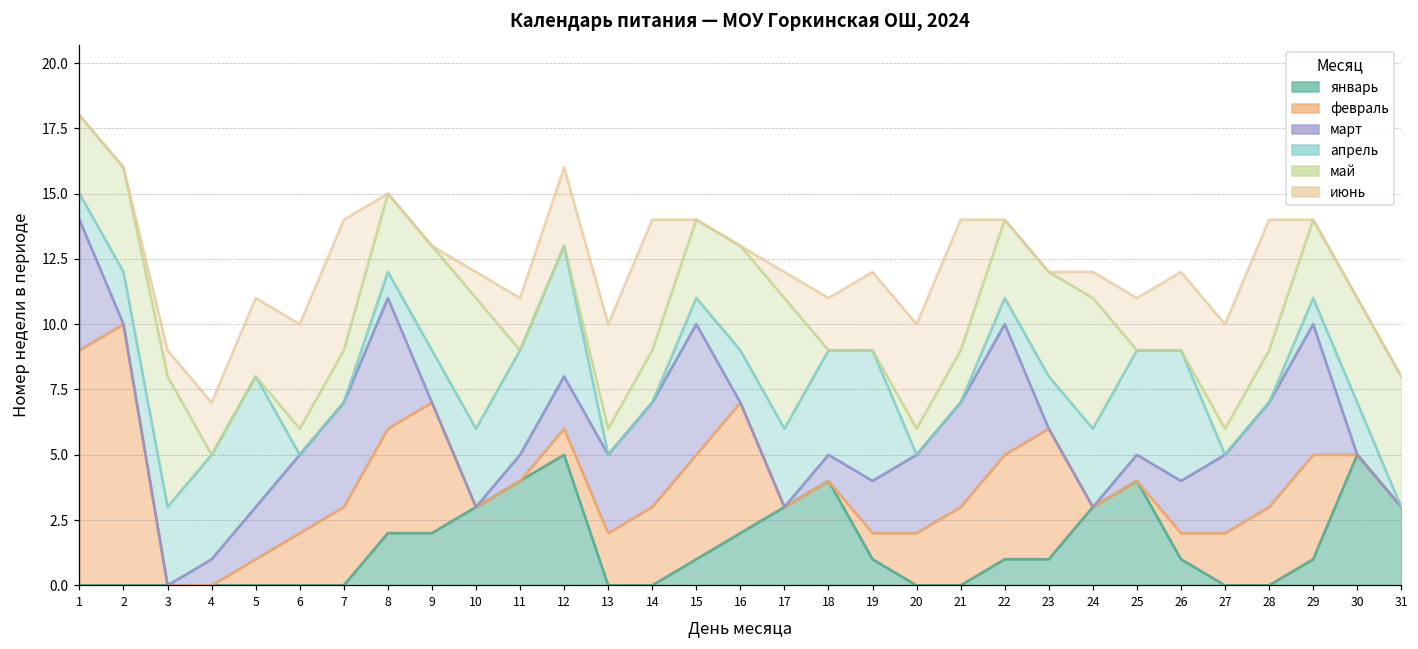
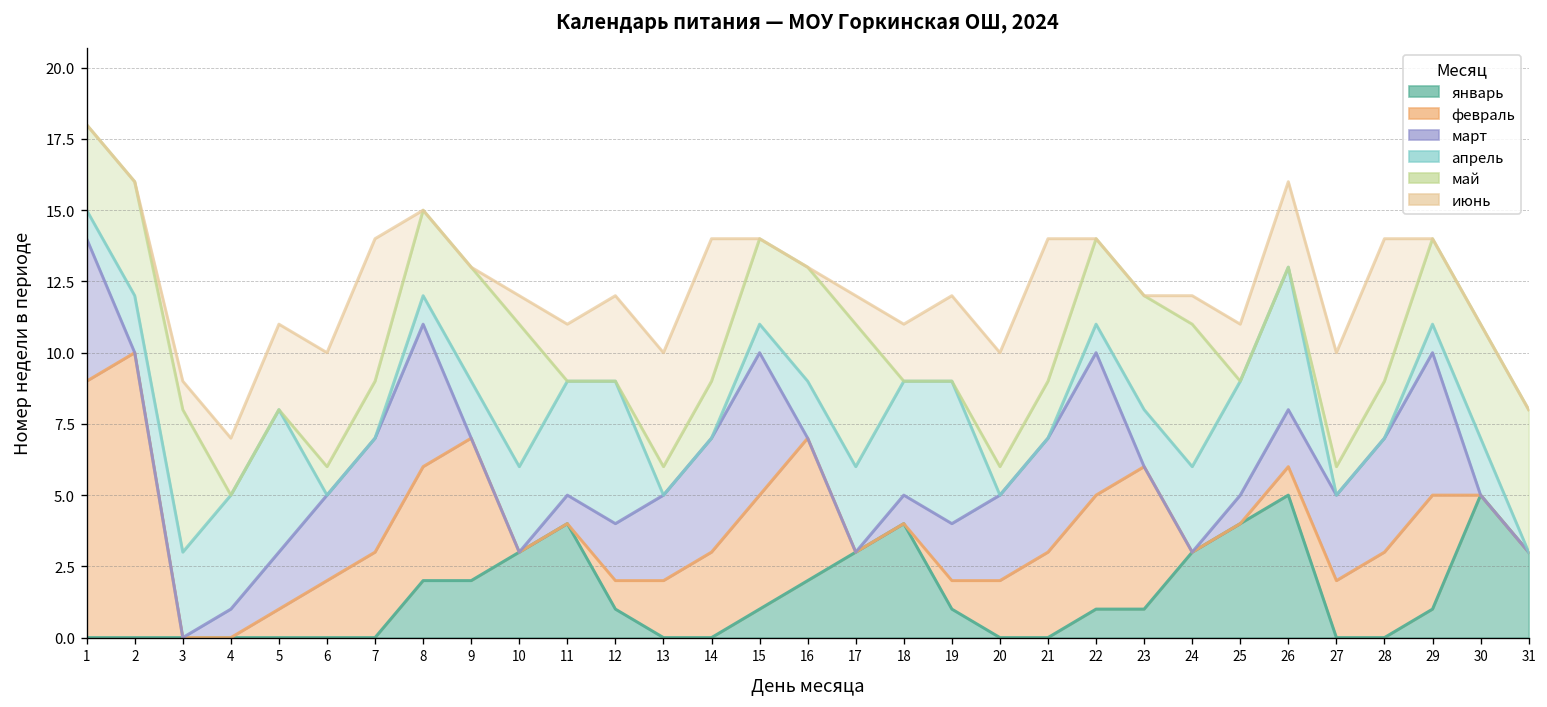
  {
    "январь": {
      "1": 0,
      "2": 0,
      "5": 0,
      "6": 0,
      "7": 0,
      "8": 2,
      "9": 2,
-     "12": 5,
+     "12": 1,
      "13": 0,
      "14": 0,
      "15": 1,
      "16": 2,
      "19": 1,
      "20": 0,
      "21": 0,
      "22": 1,
      "23": 1,
-     "26": 1,
+     "26": 5,
      "27": 0,
      "28": 0,
      "29": 1
    }
  }
